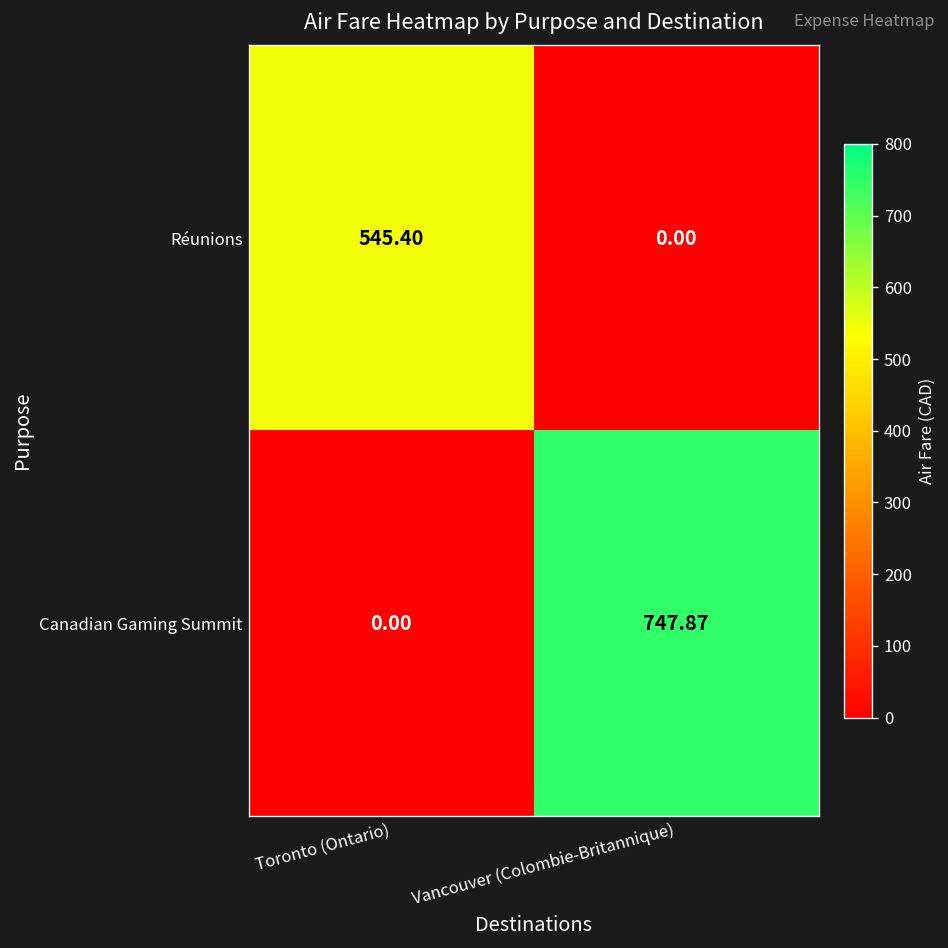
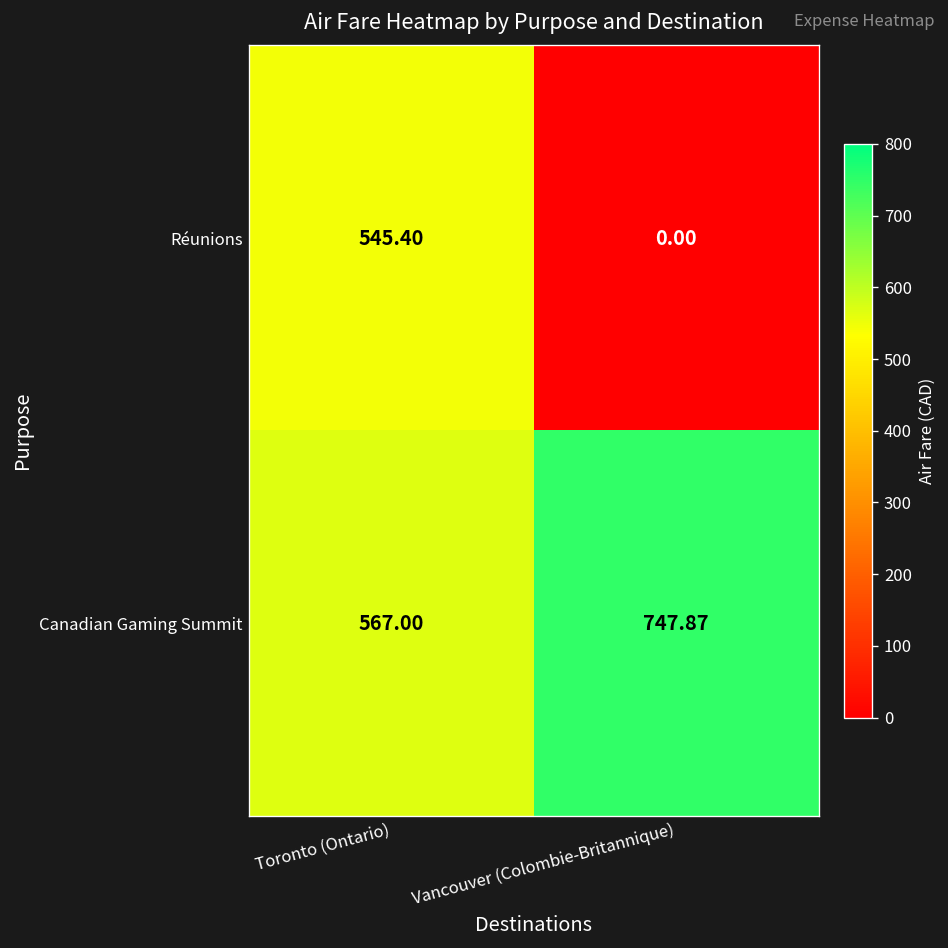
  {
    "Réunions": {
      "Toronto (Ontario)": 545.40,
      "Vancouver (Colombie-Britannique)": 0.00
    },
    "Canadian Gaming Summit": {
-     "Toronto (Ontario)": 0.00,
+     "Toronto (Ontario)": 567.00,
      "Vancouver (Colombie-Britannique)": 747.87
    }
  }
